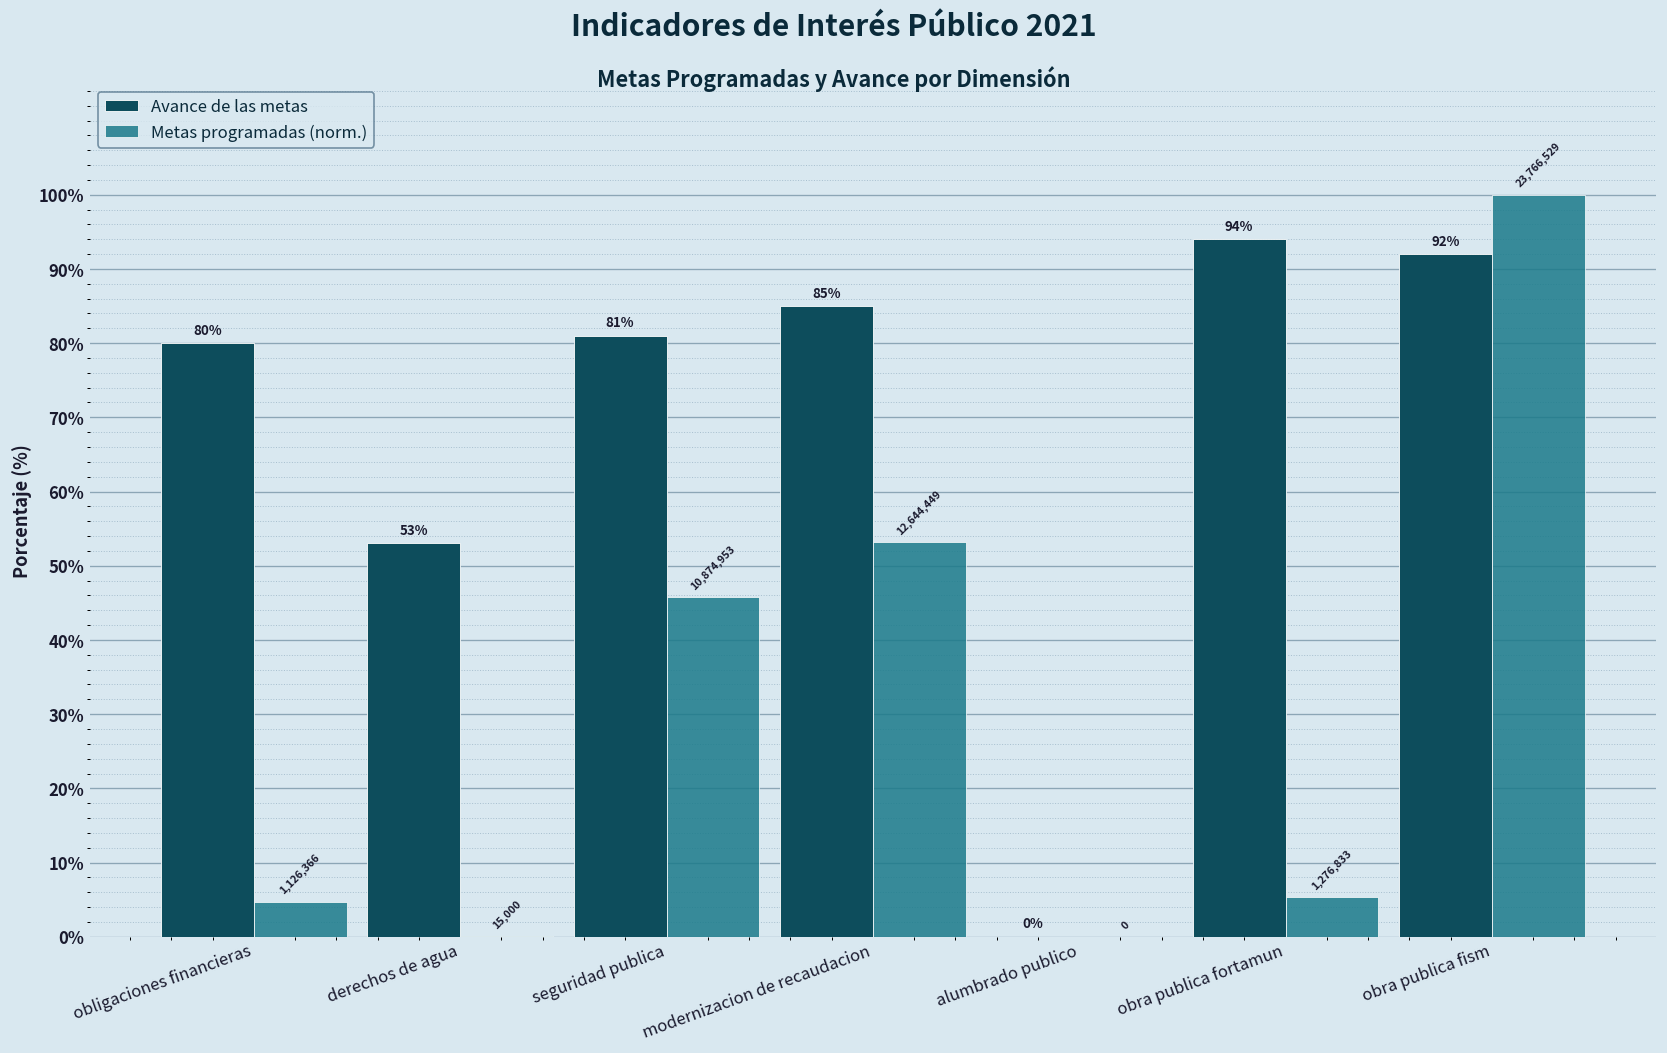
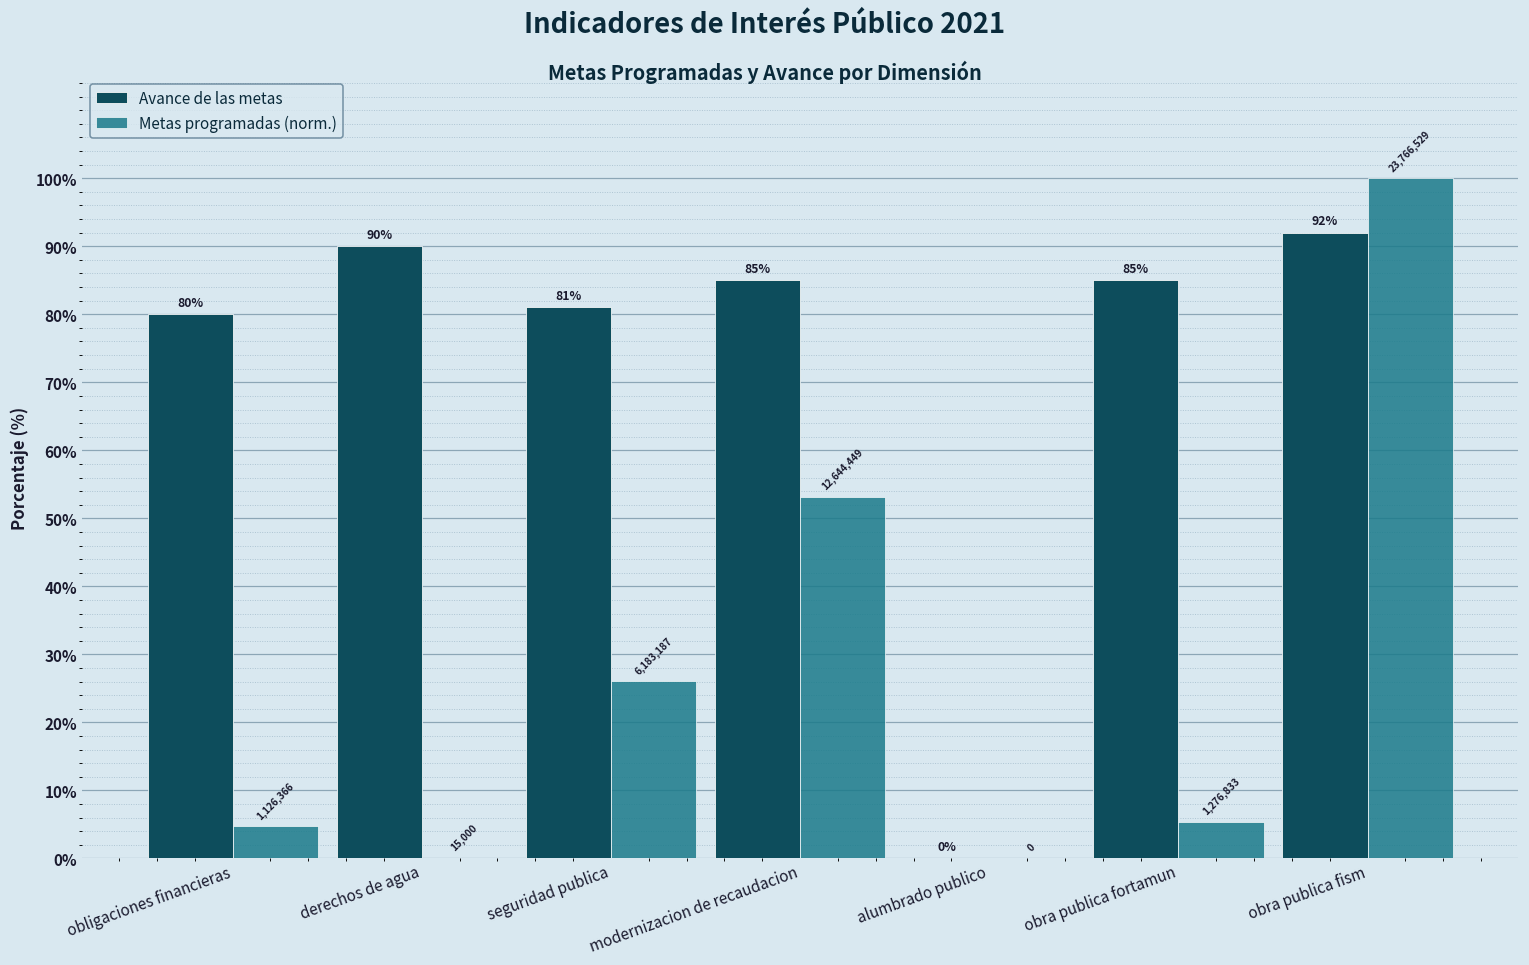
  {
    "Avance de las metas": {
      "obligaciones financieras": "80%",
-     "derechos de agua": "53%",
+     "derechos de agua": "90%",
      "seguridad publica": "81%",
      "modernizacion de recaudacion": "85%",
      "alumbrado publico": "0%",
-     "obra publica fortamun": "94%",
+     "obra publica fortamun": "85%",
      "obra publica fism": "92%"
    },
    "Metas programadas (norm.)": {
-     "seguridad publica": "10,874,953",
+     "seguridad publica": "6,183,187",
      "alumbrado publico": "0"
    }
  }
